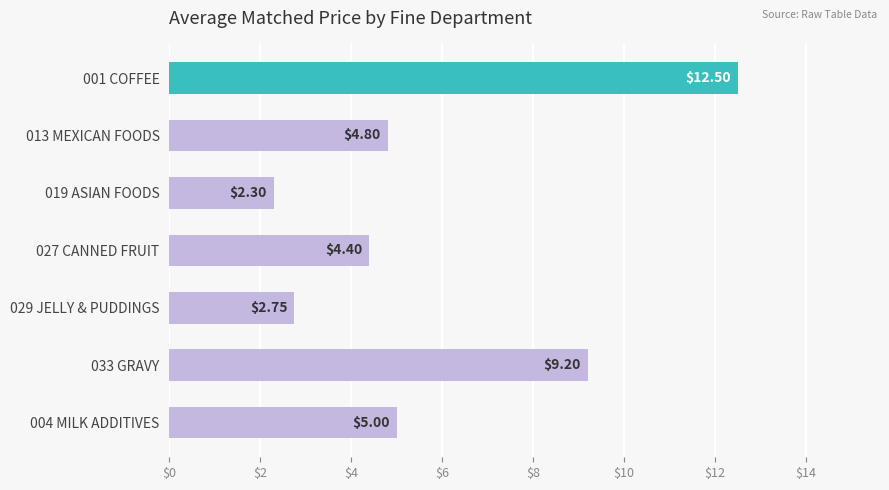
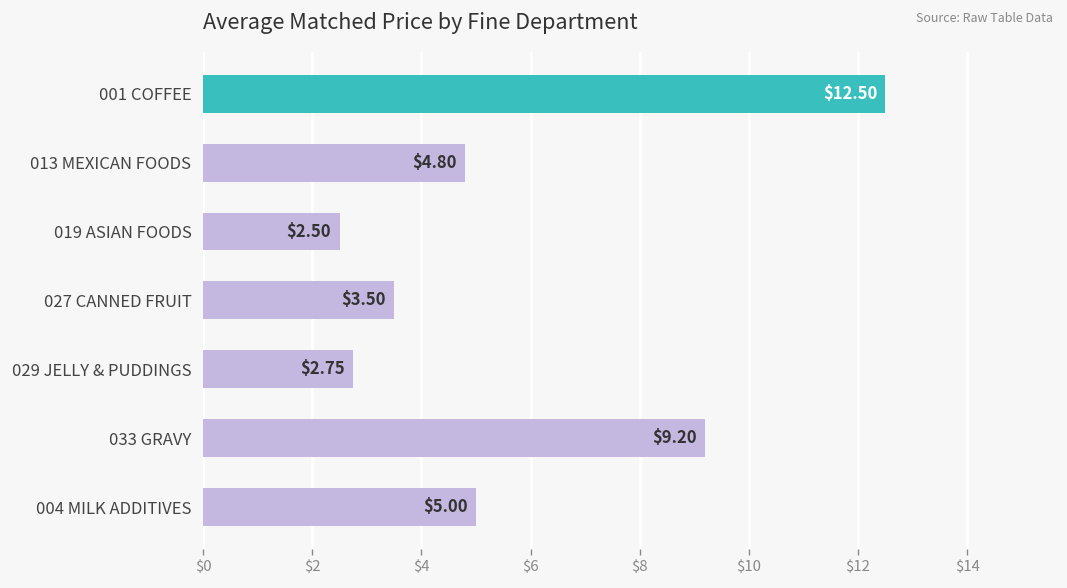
  {
    "001 COFFEE": "$12.50",
    "013 MEXICAN FOODS": "$4.80",
-   "019 ASIAN FOODS": "$2.30",
-   "027 CANNED FRUIT": "$4.40",
+   "019 ASIAN FOODS": "$2.50",
+   "027 CANNED FRUIT": "$3.50",
    "029 JELLY & PUDDINGS": "$2.75",
    "033 GRAVY": "$9.20",
    "004 MILK ADDITIVES": "$5.00"
  }
